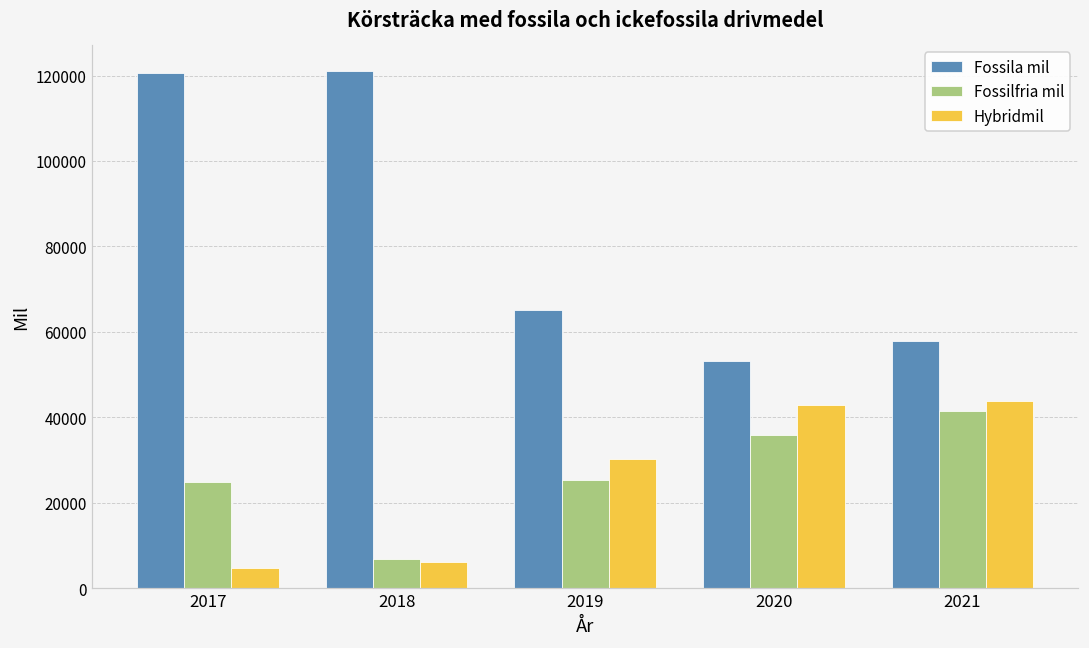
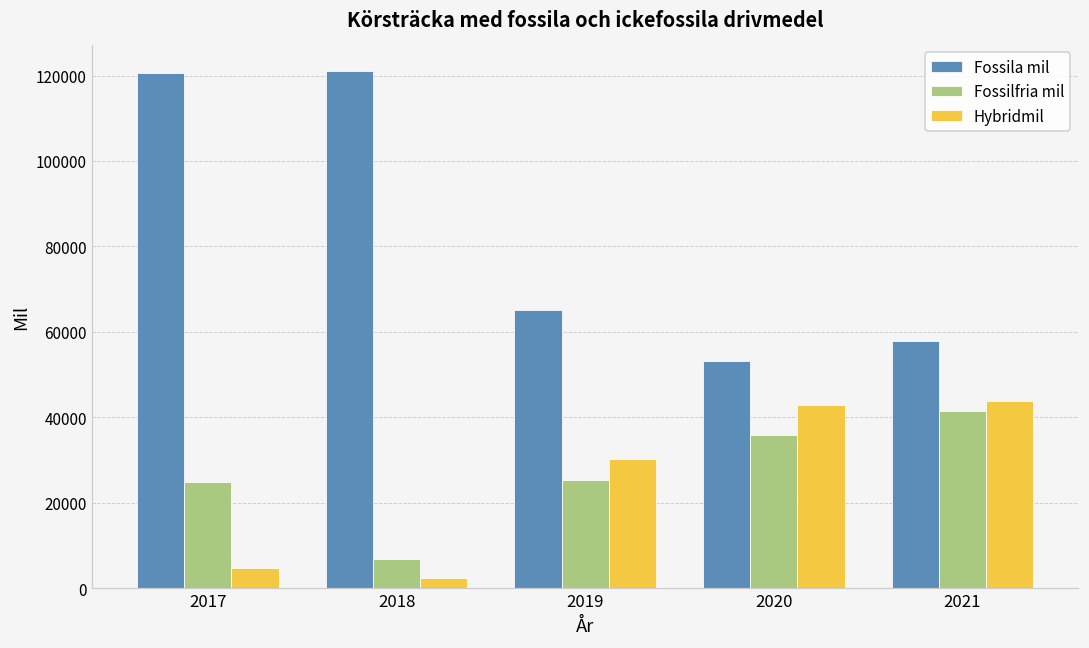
  {
    "Fossila mil": {
      "2017": 121000,
      "2018": 121000,
      "2019": 65000,
      "2020": 53000,
      "2021": 58000
    },
    "Fossilfria mil": {
      "2017": 25000,
      "2018": 7000,
      "2019": 25000,
      "2020": 36000,
      "2021": 42000
    },
    "Hybridmil": {
      "2017": 5000,
-     "2018": 6000,
+     "2018": 2000,
      "2019": 30000,
      "2020": 43000,
      "2021": 44000
    }
  }
